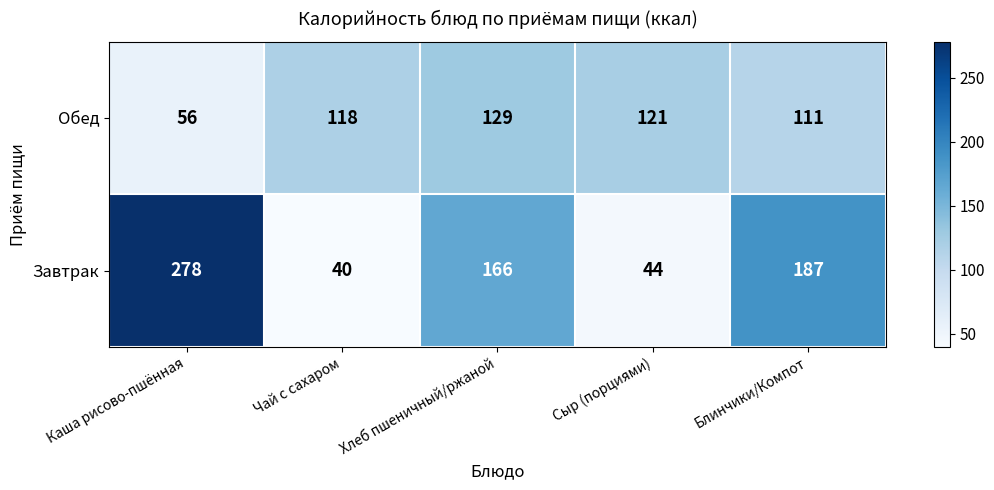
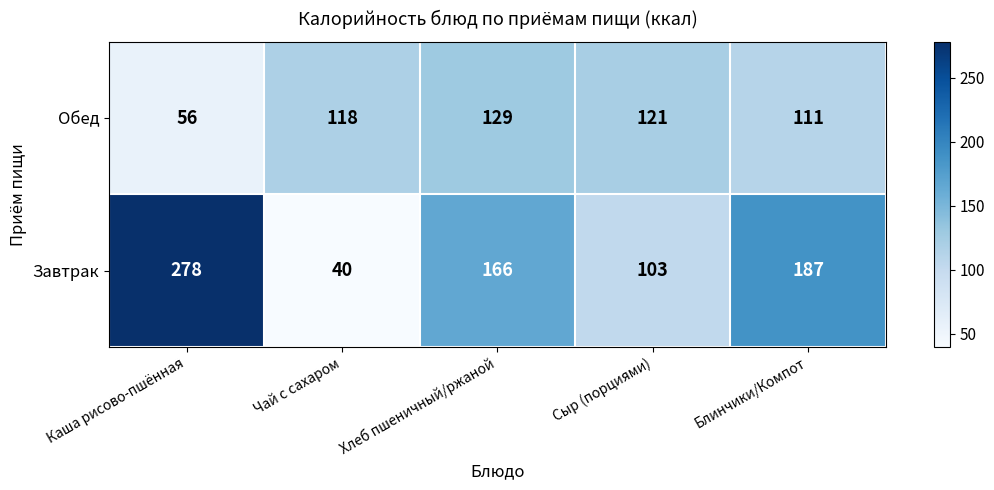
  {
    "Обед": {
      "Каша рисово-пшённая": 56,
      "Чай с сахаром": 118,
      "Хлеб пшеничный/ржаной": 129,
      "Сыр (порциями)": 121,
      "Блинчики/Компот": 111
    },
    "Завтрак": {
      "Каша рисово-пшённая": 278,
      "Чай с сахаром": 40,
      "Хлеб пшеничный/ржаной": 166,
-     "Сыр (порциями)": 44,
+     "Сыр (порциями)": 103,
      "Блинчики/Компот": 187
    }
  }
